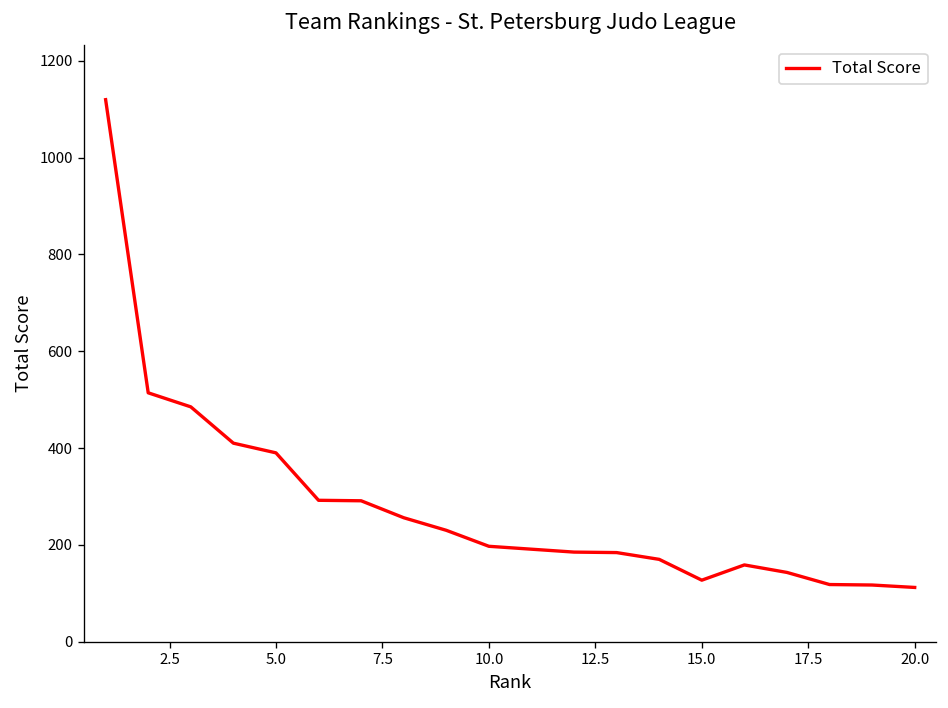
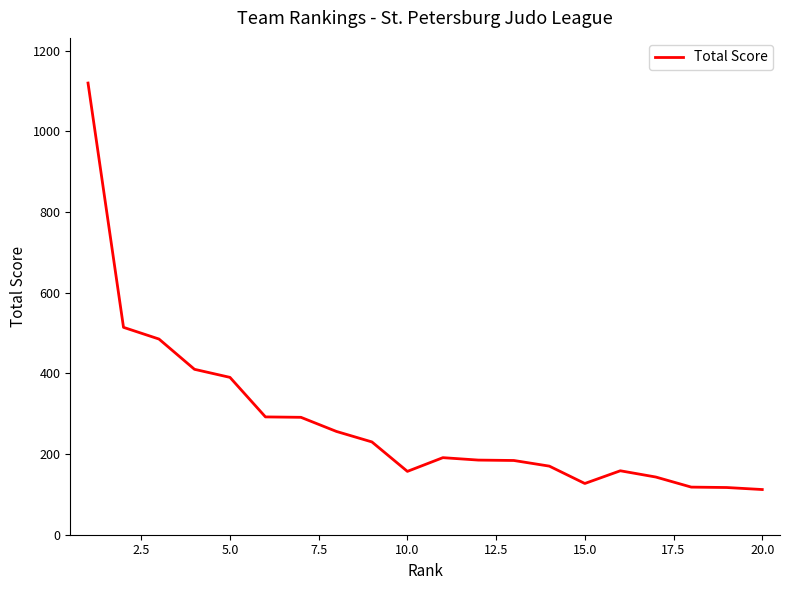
  {
    "5.0": 390,
-   "10.0": 200,
+   "10.0": 160,
    "15.0": 130,
    "20.0": 110
  }
